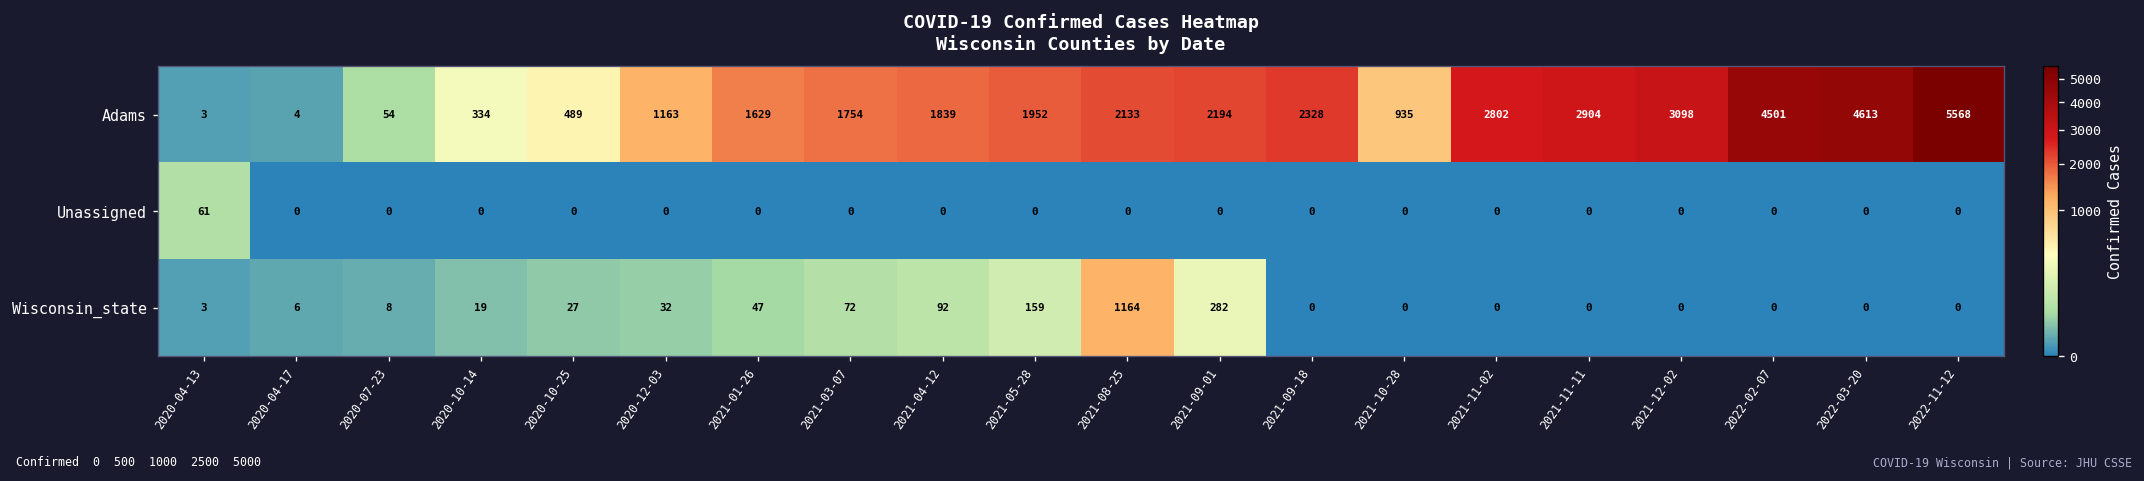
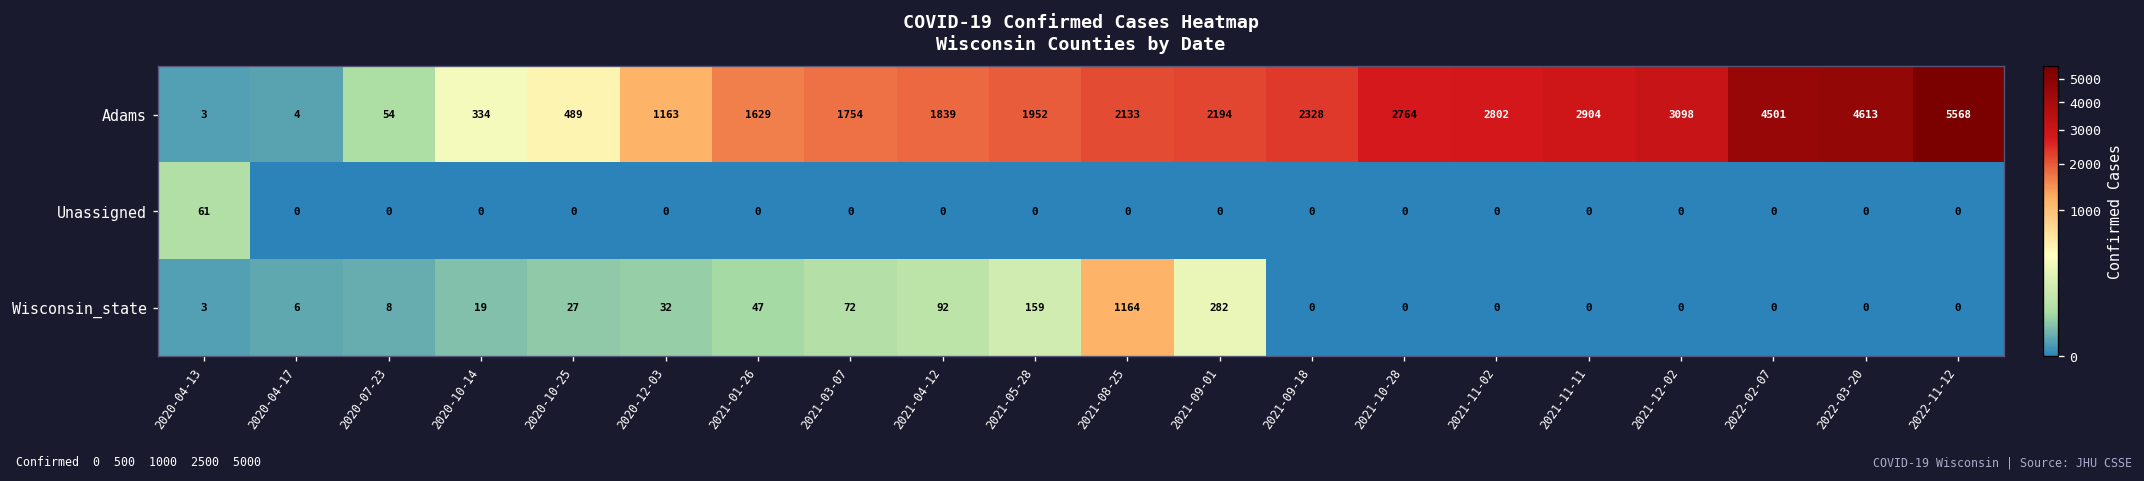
  {
    "Adams": {
      "2020-04-13": 3,
      "2020-04-17": 4,
      "2020-07-23": 54,
      "2020-10-14": 334,
      "2020-10-25": 489,
      "2020-12-03": 1163,
      "2021-01-26": 1629,
      "2021-03-07": 1754,
      "2021-04-12": 1839,
      "2021-05-28": 1952,
      "2021-08-25": 2133,
      "2021-09-01": 2194,
      "2021-09-18": 2328,
-     "2021-10-28": 935,
+     "2021-10-28": 2764,
      "2021-11-02": 2802,
      "2021-11-11": 2904,
      "2021-12-02": 3098,
      "2022-02-07": 4501,
      "2022-03-20": 4613,
      "2022-11-12": 5568
    },
    "Unassigned": {
      "2020-04-13": 61,
      "2020-04-17": 0,
      "2020-07-23": 0,
      "2020-10-14": 0,
      "2020-10-25": 0,
      "2020-12-03": 0,
      "2021-01-26": 0,
      "2021-03-07": 0,
      "2021-04-12": 0,
      "2021-05-28": 0,
      "2021-08-25": 0,
      "2021-09-01": 0,
      "2021-09-18": 0,
      "2021-10-28": 0,
      "2021-11-02": 0,
      "2021-11-11": 0,
      "2021-12-02": 0,
      "2022-02-07": 0,
      "2022-03-20": 0,
      "2022-11-12": 0
    },
    "Wisconsin_state": {
      "2020-04-13": 3,
      "2020-04-17": 6,
      "2020-07-23": 8,
      "2020-10-14": 19,
      "2020-10-25": 27,
      "2020-12-03": 32,
      "2021-01-26": 47,
      "2021-03-07": 72,
      "2021-04-12": 92,
      "2021-05-28": 159,
      "2021-08-25": 1164,
      "2021-09-01": 282,
      "2021-09-18": 0,
      "2021-10-28": 0,
      "2021-11-02": 0,
      "2021-11-11": 0,
      "2021-12-02": 0,
      "2022-02-07": 0,
      "2022-03-20": 0,
      "2022-11-12": 0
    }
  }
